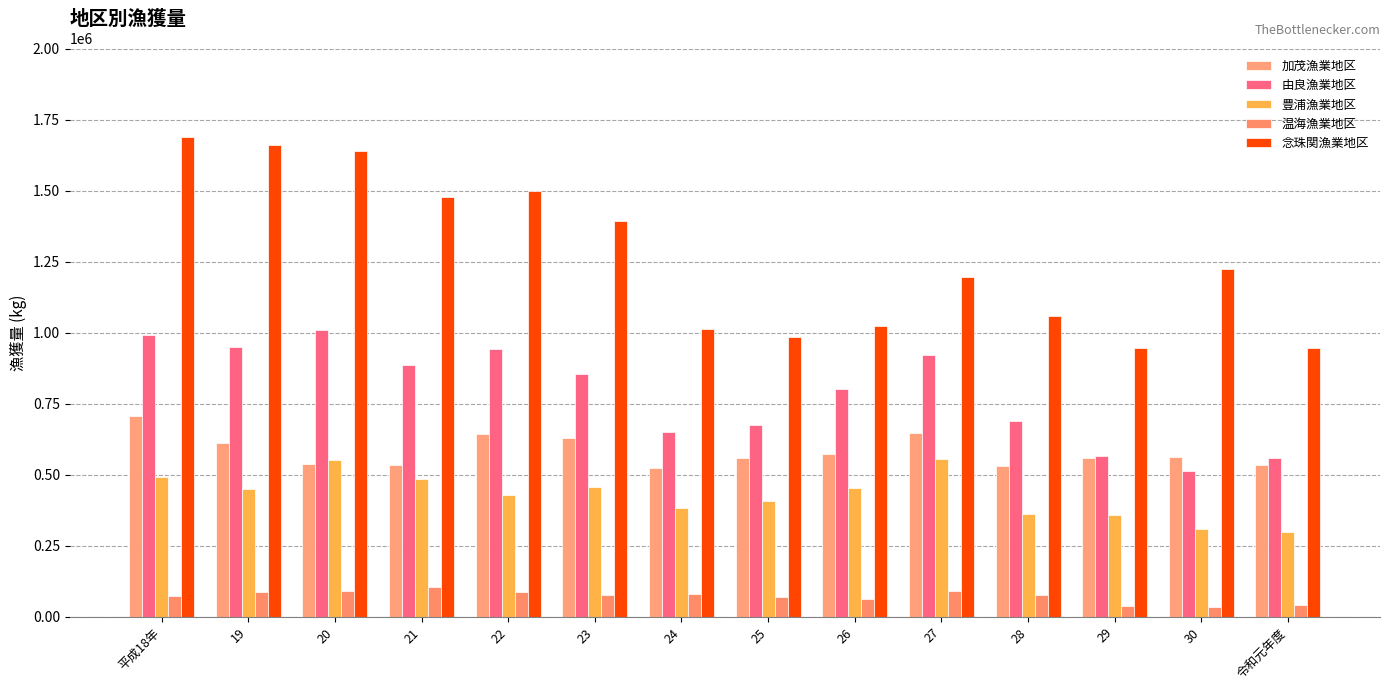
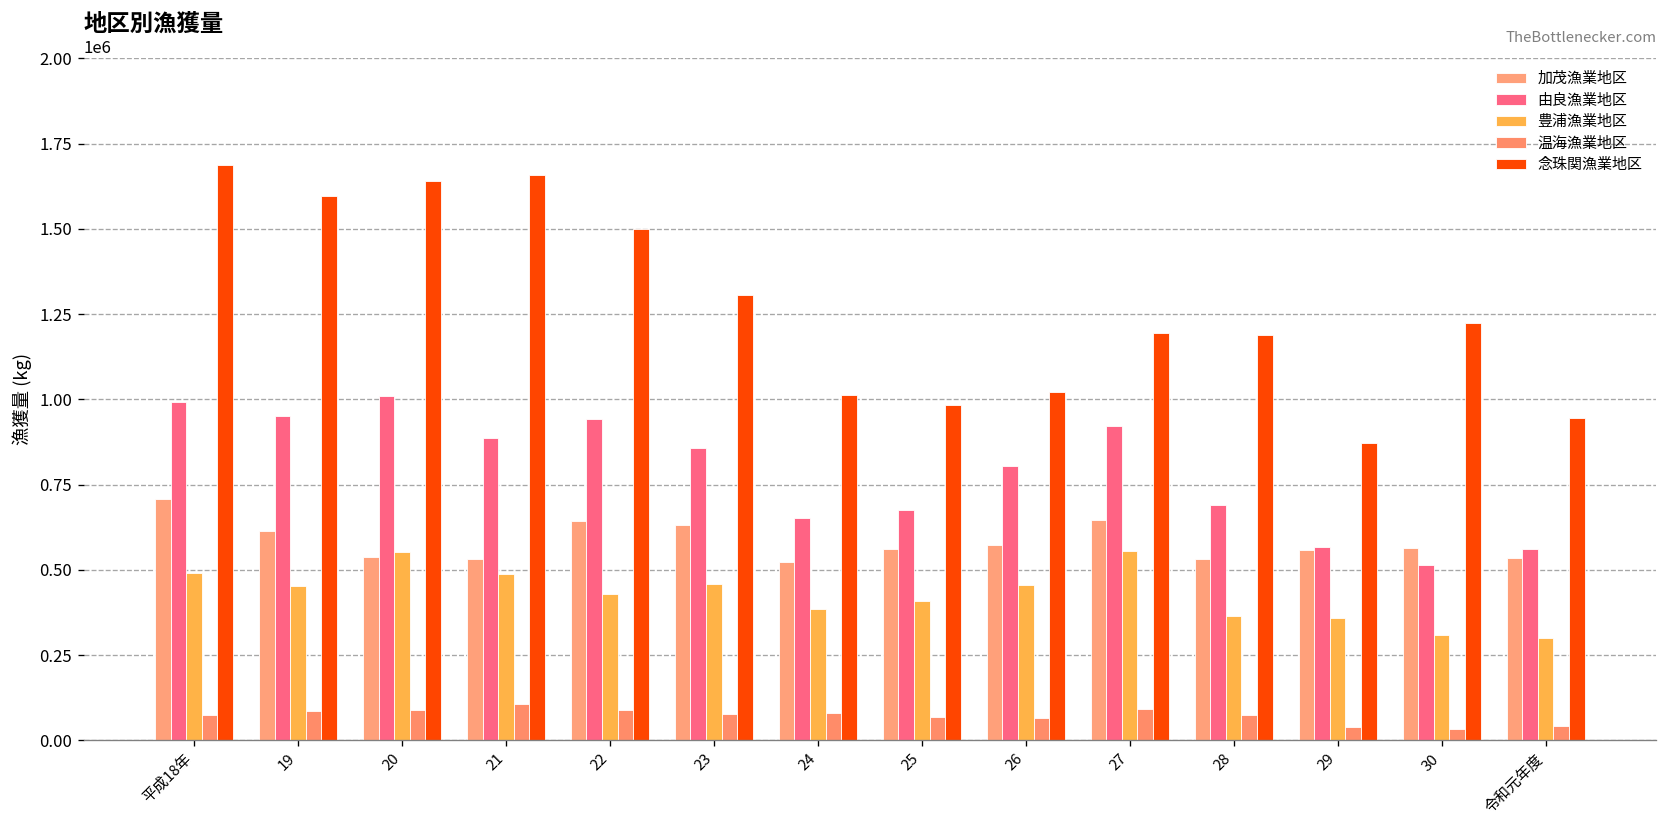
  {
    "念珠関漁業地区": {
      "平成18年": 1690000,
-     "19": 1660000,
+     "19": 1600000,
      "20": 1640000,
-     "21": 1480000,
+     "21": 1660000,
      "22": 1500000,
-     "23": 1390000,
+     "23": 1310000,
      "24": 1010000,
      "25": 980000,
      "26": 1020000,
      "27": 1200000,
-     "28": 1060000,
-     "29": 950000,
+     "28": 1190000,
+     "29": 870000,
      "30": 1220000,
      "令和元年度": 940000
    }
  }
